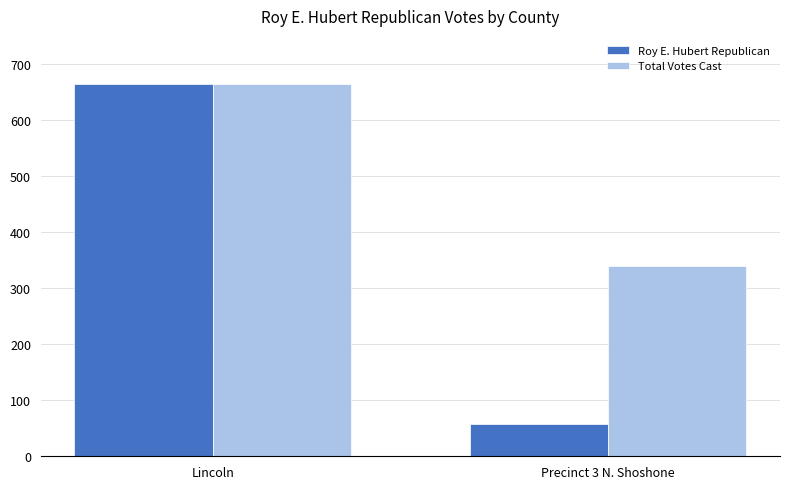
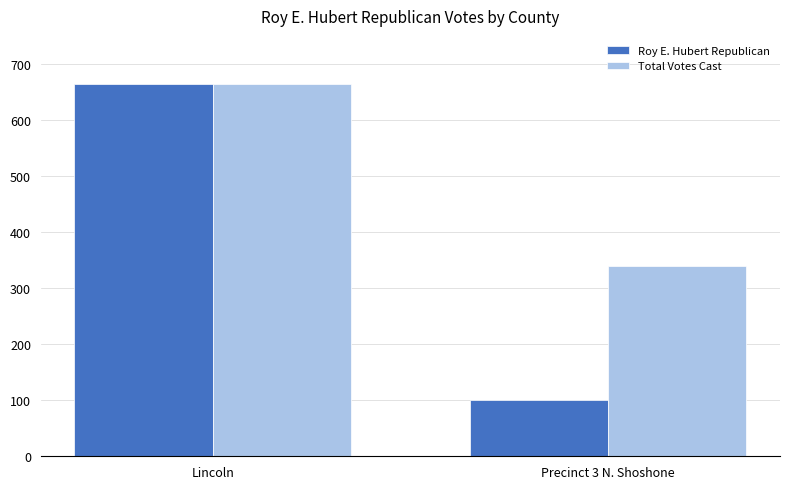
  {
    "Roy E. Hubert Republican": {
      "Lincoln": 670,
-     "Precinct 3 N. Shoshone": 60
+     "Precinct 3 N. Shoshone": 100
    },
    "Total Votes Cast": {
      "Lincoln": 670,
      "Precinct 3 N. Shoshone": 340
    }
  }
